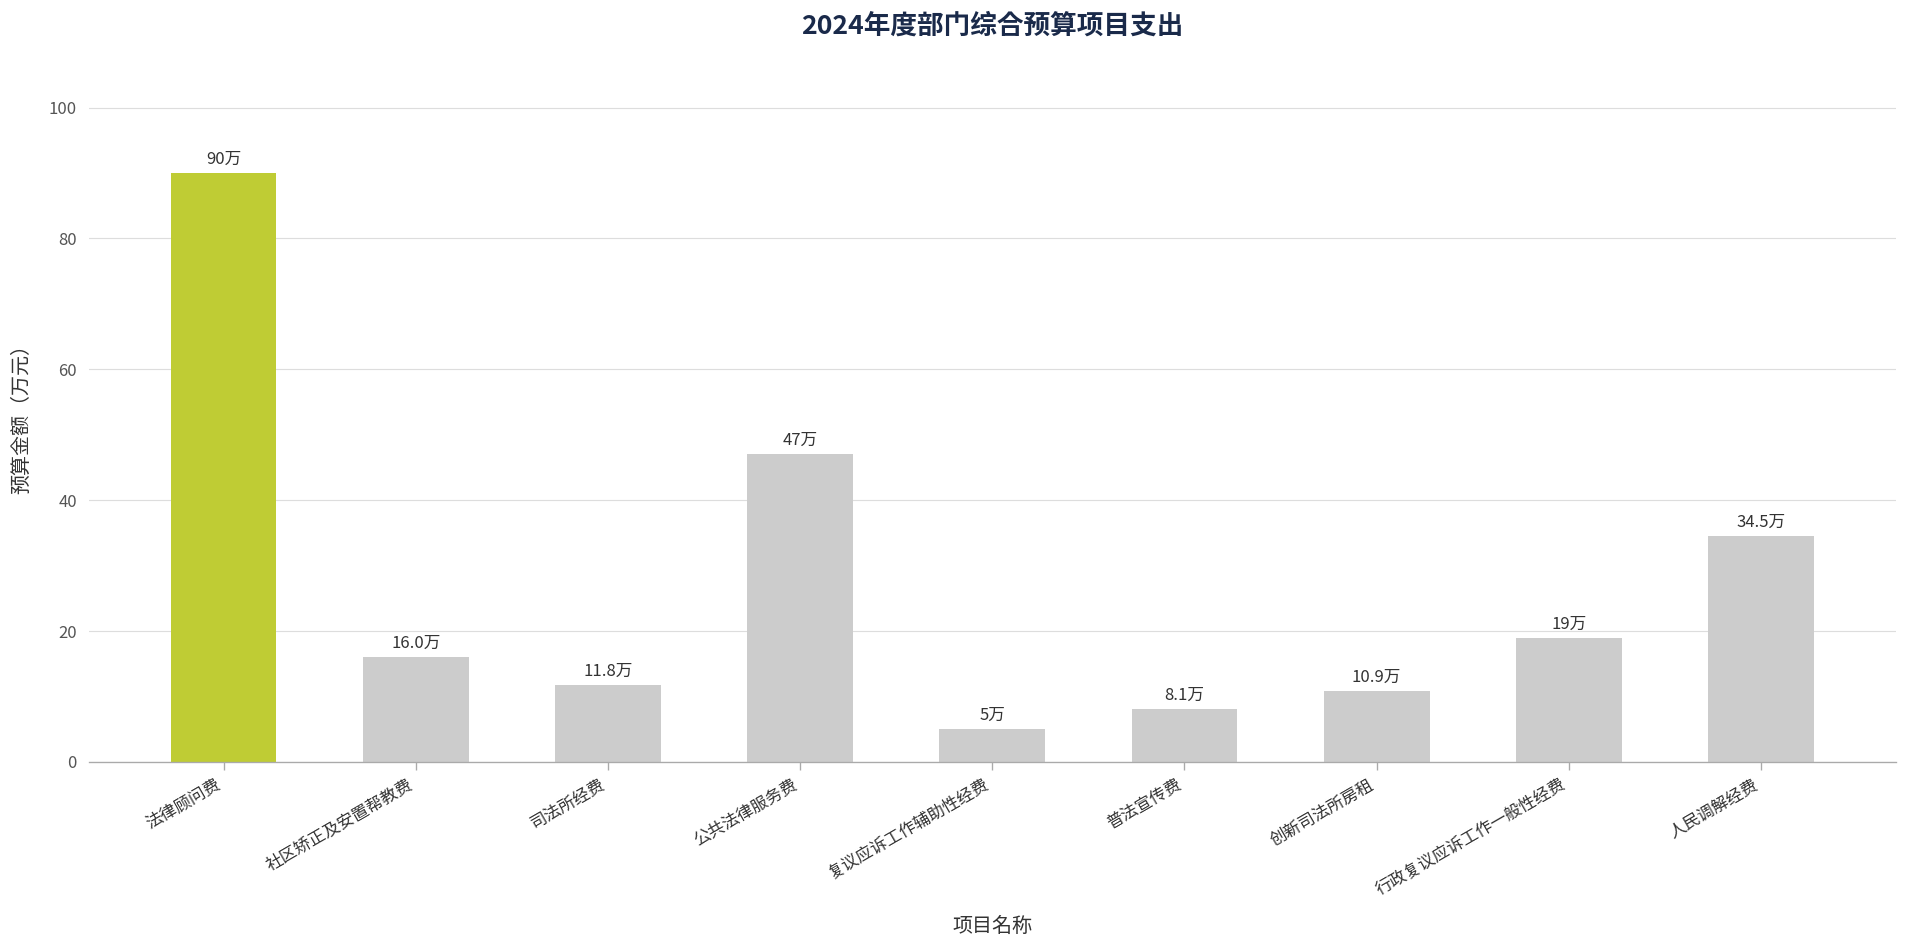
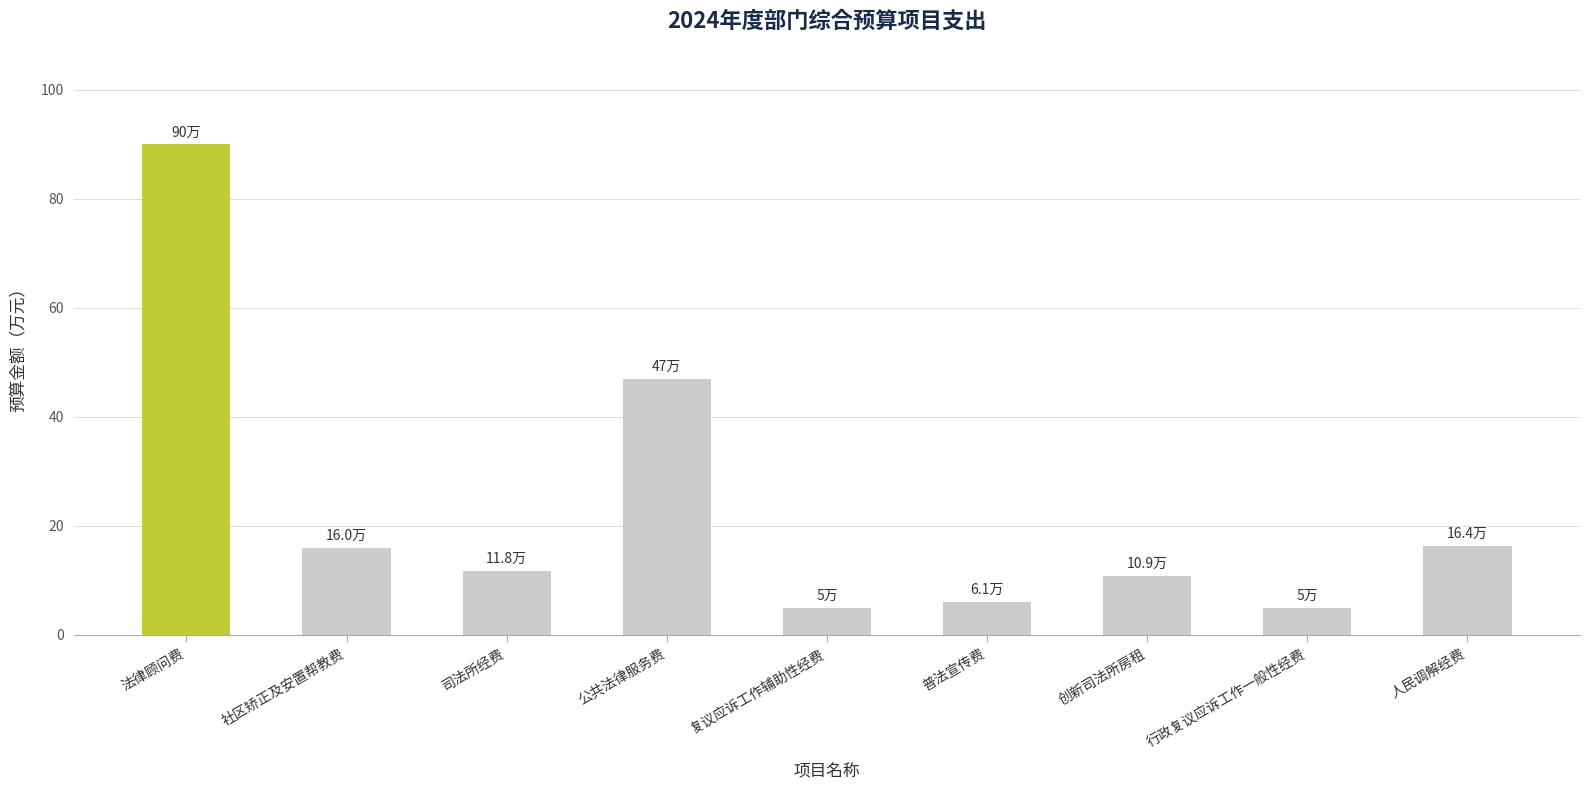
  {
    "法律顾问费": "90万",
    "社区矫正及安置帮教费": "16.0万",
    "司法所经费": "11.8万",
    "公共法律服务费": "47万",
    "复议应诉工作辅助性经费": "5万",
-   "普法宣传费": "8.1万",
+   "普法宣传费": "6.1万",
    "创新司法所房租": "10.9万",
-   "行政复议应诉工作一般性经费": "19万",
-   "人民调解经费": "34.5万"
+   "行政复议应诉工作一般性经费": "5万",
+   "人民调解经费": "16.4万"
  }
